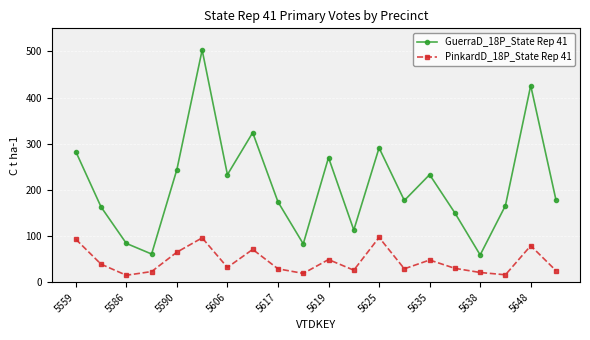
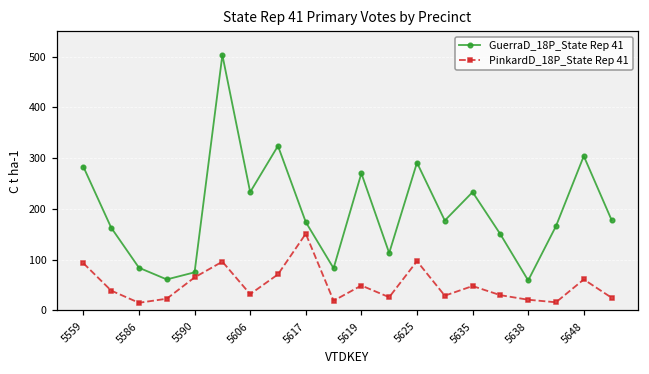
  {
    "GuerraD_18P_State Rep 41": {
      "5559": 280,
      "5586": 80,
-     "5590": 240,
+     "5590": 80,
      "5606": 230,
      "5617": 170,
      "5619": 270,
      "5625": 290,
      "5635": 230,
      "5638": 60,
-     "5648": 430
+     "5648": 300
    },
    "PinkardD_18P_State Rep 41": {
      "5559": 90,
      "5586": 20,
      "5590": 70,
      "5606": 30,
-     "5617": 30,
+     "5617": 150,
      "5619": 50,
      "5625": 100,
      "5635": 50,
      "5638": 20,
-     "5648": 80
+     "5648": 60
    }
  }
